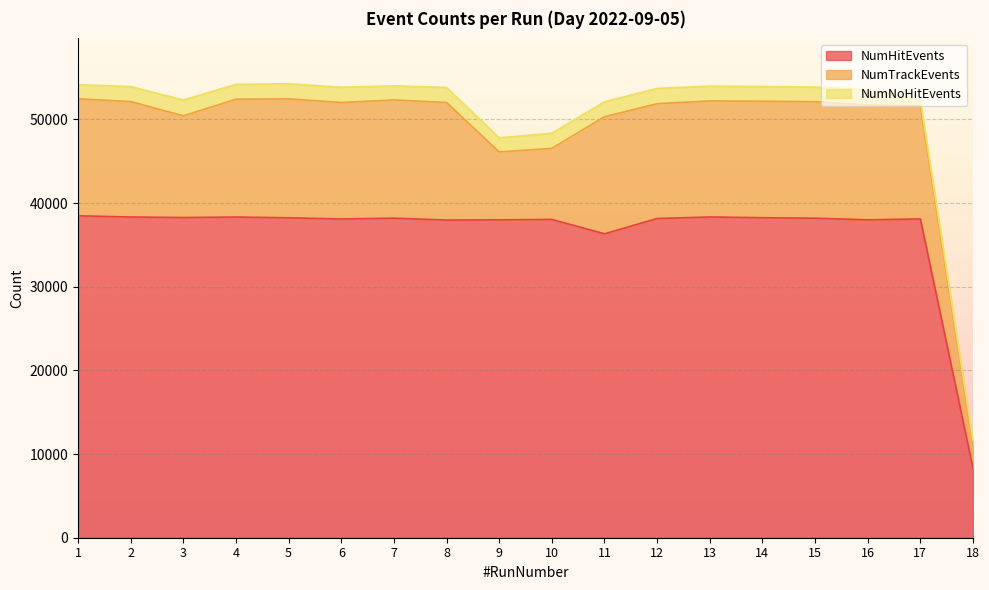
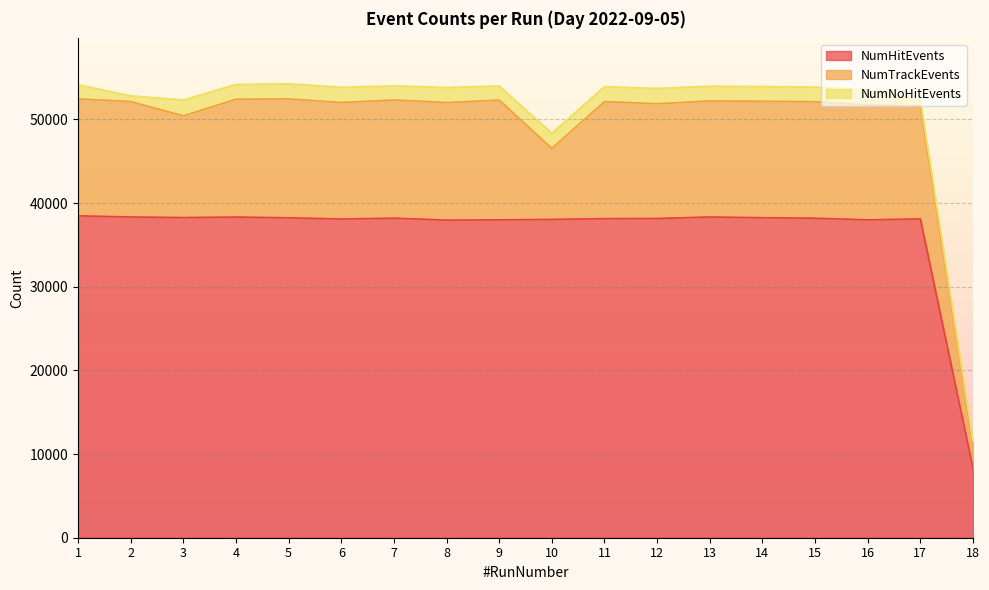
  {
    "NumHitEvents": {
      "1": 38000,
      "2": 38000,
      "3": 38000,
      "4": 38000,
      "5": 38000,
      "6": 38000,
      "7": 38000,
      "8": 38000,
      "9": 38000,
      "10": 38000,
-     "11": 36000,
+     "11": 38000,
      "12": 38000,
      "13": 38000,
      "14": 38000,
      "15": 38000,
      "16": 38000,
      "17": 38000,
      "18": 8000
    },
    "NumTrackEvents": {
      "1": 14000,
      "2": 14000,
      "3": 12000,
      "4": 14000,
      "5": 14000,
      "6": 14000,
      "7": 14000,
      "8": 14000,
-     "9": 8000,
+     "9": 14000,
      "10": 8000,
      "11": 14000,
      "12": 14000,
      "13": 14000,
      "14": 14000,
      "15": 14000,
      "18": 3000
    },
    "NumNoHitEvents": {
      "1": 2000,
-     "2": 2000,
+     "2": 1000,
      "3": 2000,
      "4": 2000,
      "5": 2000,
      "6": 2000,
      "7": 2000,
      "8": 2000,
      "9": 2000,
      "10": 2000,
      "11": 2000,
      "12": 2000,
      "13": 2000,
      "14": 2000,
      "15": 2000,
      "18": 0
    }
  }
